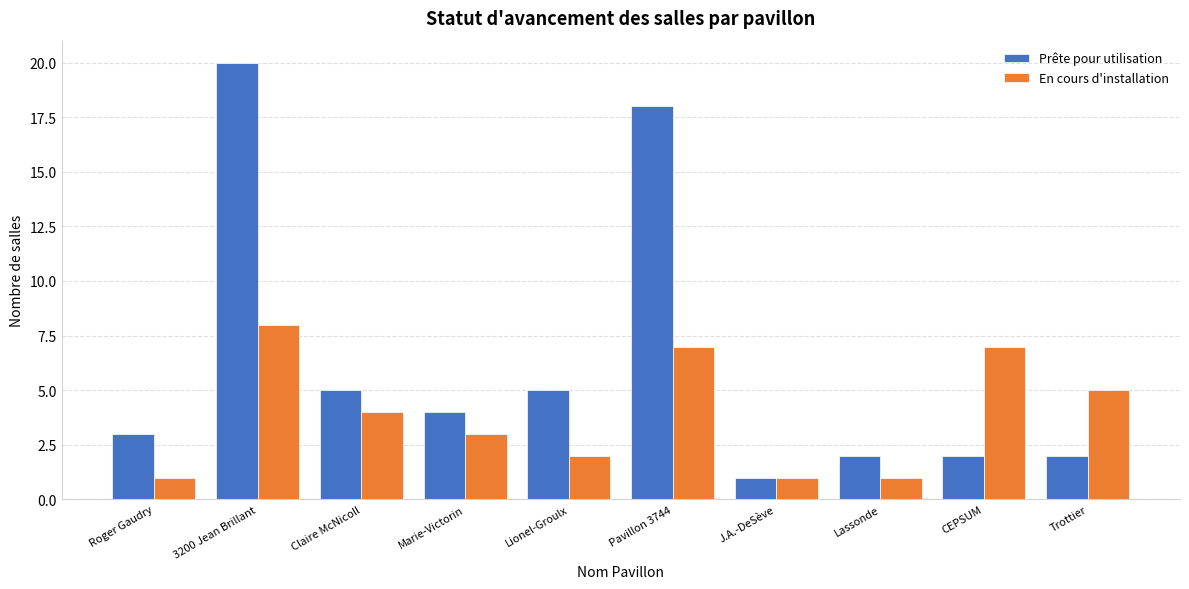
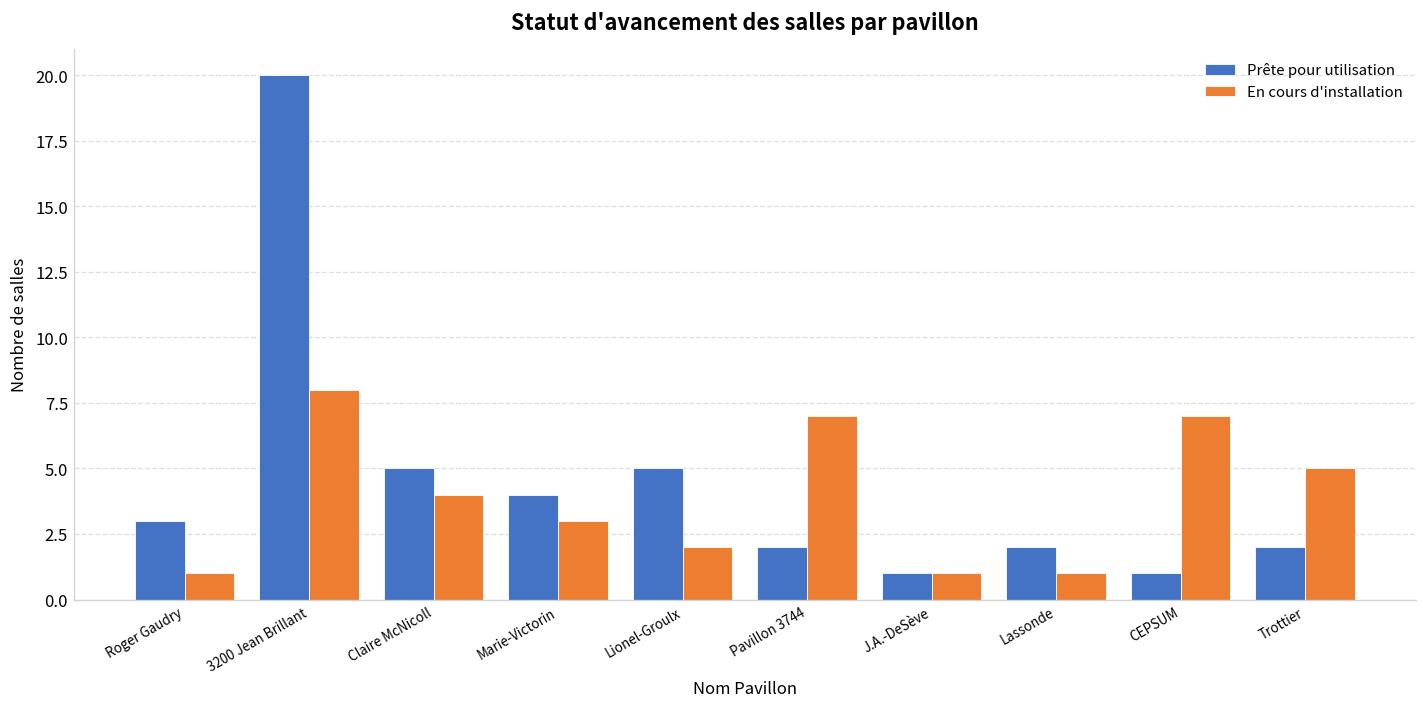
  {
    "Prête pour utilisation": {
      "Roger Gaudry": 3,
      "3200 Jean Brillant": 20,
      "Claire McNicoll": 5,
      "Marie-Victorin": 4,
      "Lionel-Groulx": 5,
-     "Pavillon 3744": 18,
+     "Pavillon 3744": 2,
      "J.A.-DeSève": 1,
      "Lassonde": 2,
-     "CEPSUM": 2,
+     "CEPSUM": 1,
      "Trottier": 2
    },
    "En cours d'installation": {
      "Roger Gaudry": 1,
      "3200 Jean Brillant": 8,
      "Claire McNicoll": 4,
      "Marie-Victorin": 3,
      "Lionel-Groulx": 2,
      "Pavillon 3744": 7,
      "J.A.-DeSève": 1,
      "Lassonde": 1,
      "CEPSUM": 7,
      "Trottier": 5
    }
  }
